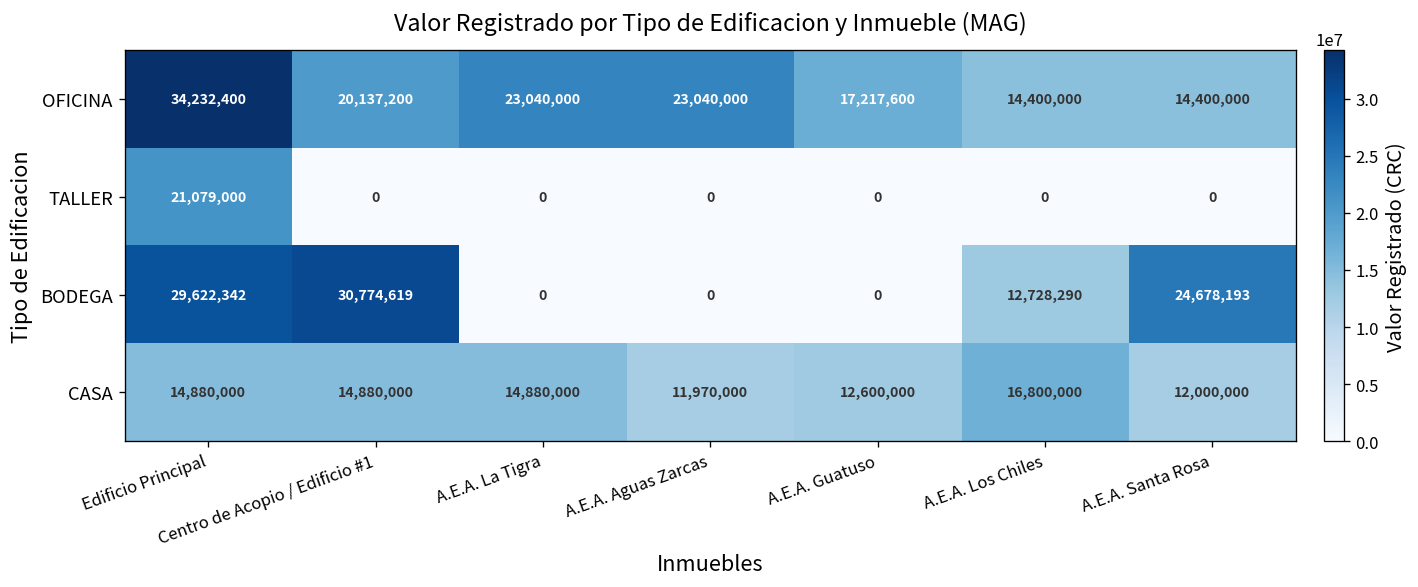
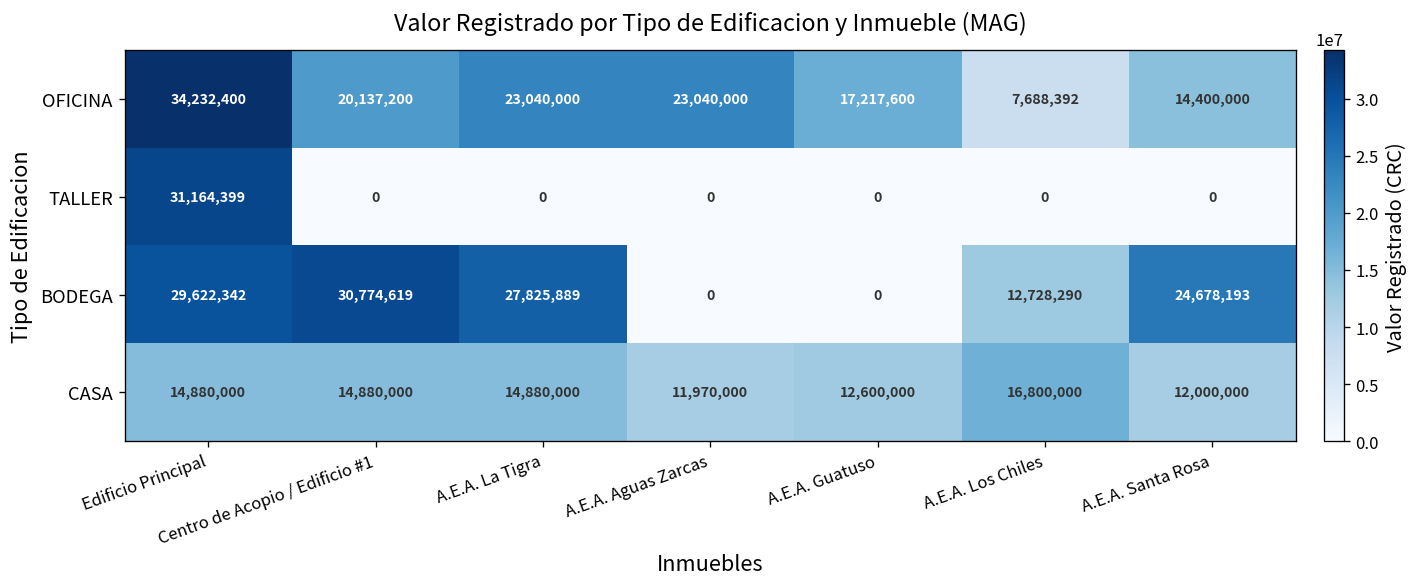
  {
    "OFICINA": {
      "Edificio Principal": "34,232,400",
      "Centro de Acopio / Edificio #1": "20,137,200",
      "A.E.A. La Tigra": "23,040,000",
      "A.E.A. Aguas Zarcas": "23,040,000",
      "A.E.A. Guatuso": "17,217,600",
-     "A.E.A. Los Chiles": "14,400,000",
+     "A.E.A. Los Chiles": "7,688,392",
      "A.E.A. Santa Rosa": "14,400,000"
    },
    "TALLER": {
-     "Edificio Principal": "21,079,000",
+     "Edificio Principal": "31,164,399",
      "Centro de Acopio / Edificio #1": "0",
      "A.E.A. La Tigra": "0",
      "A.E.A. Aguas Zarcas": "0",
      "A.E.A. Guatuso": "0",
      "A.E.A. Los Chiles": "0",
      "A.E.A. Santa Rosa": "0"
    },
    "BODEGA": {
      "Edificio Principal": "29,622,342",
      "Centro de Acopio / Edificio #1": "30,774,619",
-     "A.E.A. La Tigra": "0",
+     "A.E.A. La Tigra": "27,825,889",
      "A.E.A. Aguas Zarcas": "0",
      "A.E.A. Guatuso": "0",
      "A.E.A. Los Chiles": "12,728,290",
      "A.E.A. Santa Rosa": "24,678,193"
    },
    "CASA": {
      "Edificio Principal": "14,880,000",
      "Centro de Acopio / Edificio #1": "14,880,000",
      "A.E.A. La Tigra": "14,880,000",
      "A.E.A. Aguas Zarcas": "11,970,000",
      "A.E.A. Guatuso": "12,600,000",
      "A.E.A. Los Chiles": "16,800,000",
      "A.E.A. Santa Rosa": "12,000,000"
    }
  }
